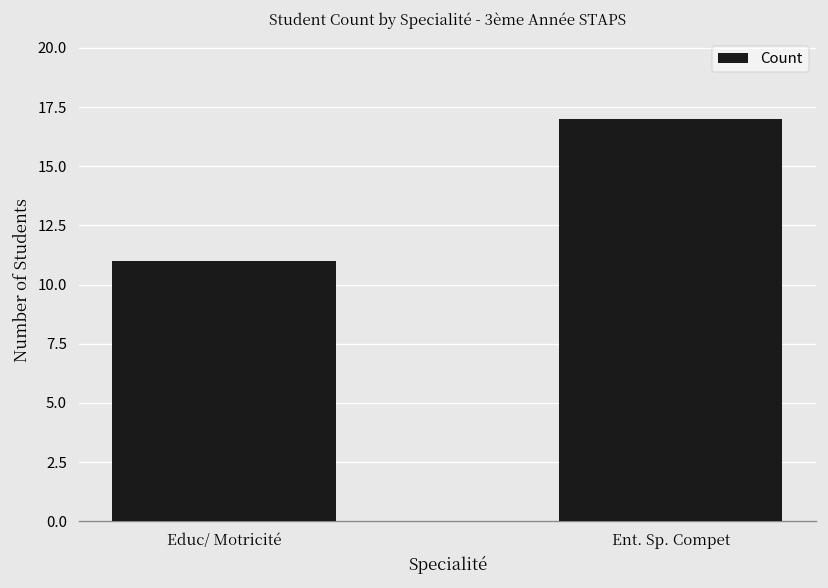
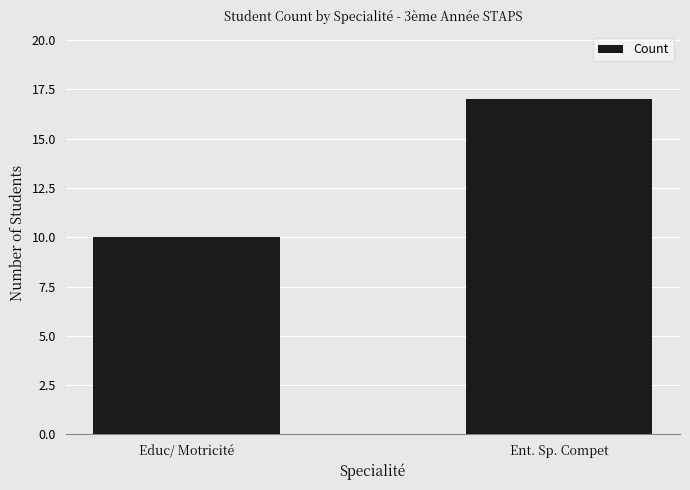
  {
-   "Educ/ Motricité": 11,
+   "Educ/ Motricité": 10,
    "Ent. Sp. Compet": 17
  }
